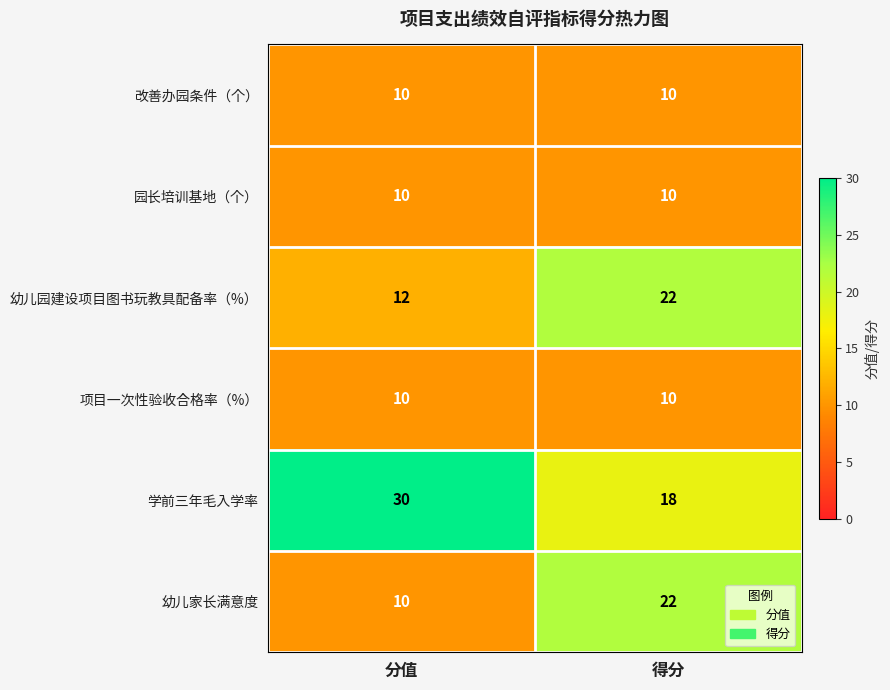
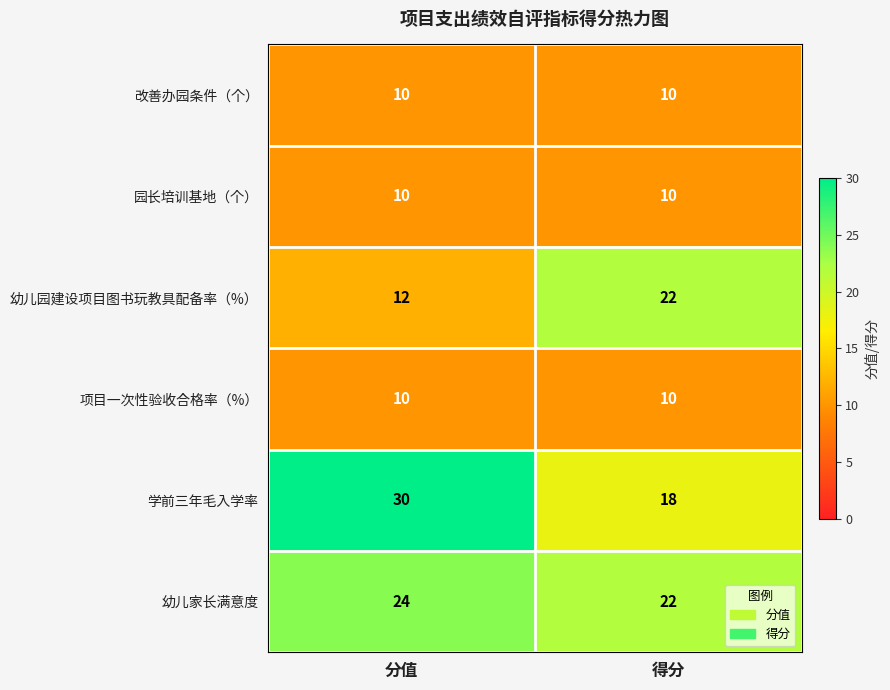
  {
    "改善办园条件（个）": {
      "分值": 10,
      "得分": 10
    },
    "园长培训基地（个）": {
      "分值": 10,
      "得分": 10
    },
    "幼儿园建设项目图书玩教具配备率（%）": {
      "分值": 12,
      "得分": 22
    },
    "项目一次性验收合格率（%）": {
      "分值": 10,
      "得分": 10
    },
    "学前三年毛入学率": {
      "分值": 30,
      "得分": 18
    },
    "幼儿家长满意度": {
-     "分值": 10,
+     "分值": 24,
      "得分": 22
    }
  }
